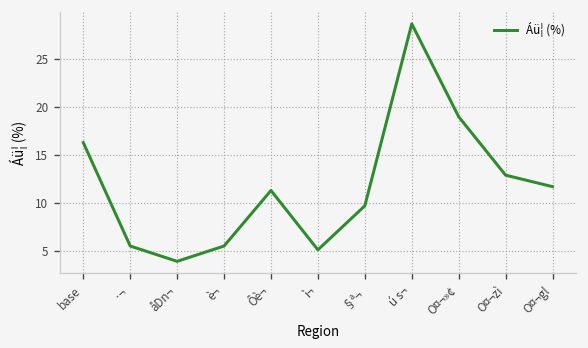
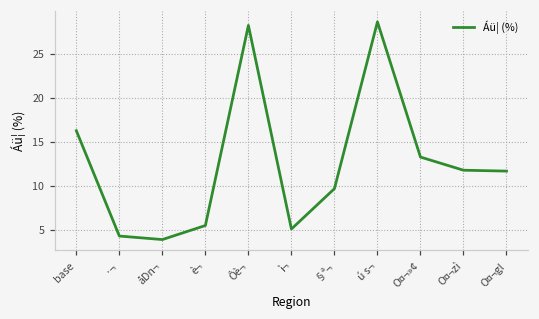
  {
    "base": 16,
-   "·¬": 6,
+   "·¬": 4,
    "åDn¬": 4,
    "è¬": 6,
-   "Ôè¬": 11,
+   "Ôè¬": 28,
    "ì¬": 5,
    "§ª¬": 10,
    "ú s¬": 29,
-   "O¤¬»¢": 19,
-   "O¤¬zì": 13,
+   "O¤¬»¢": 13,
+   "O¤¬zì": 12,
    "O¤¬gl": 12
  }
